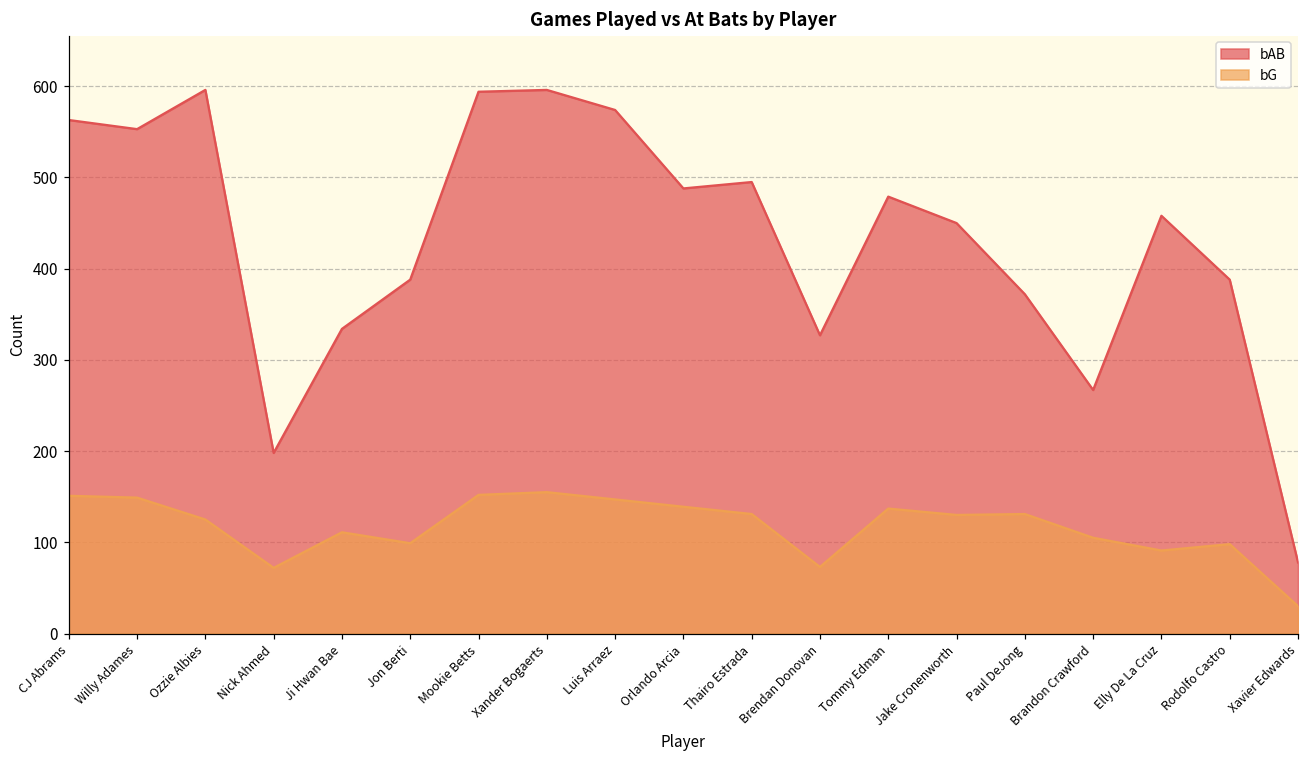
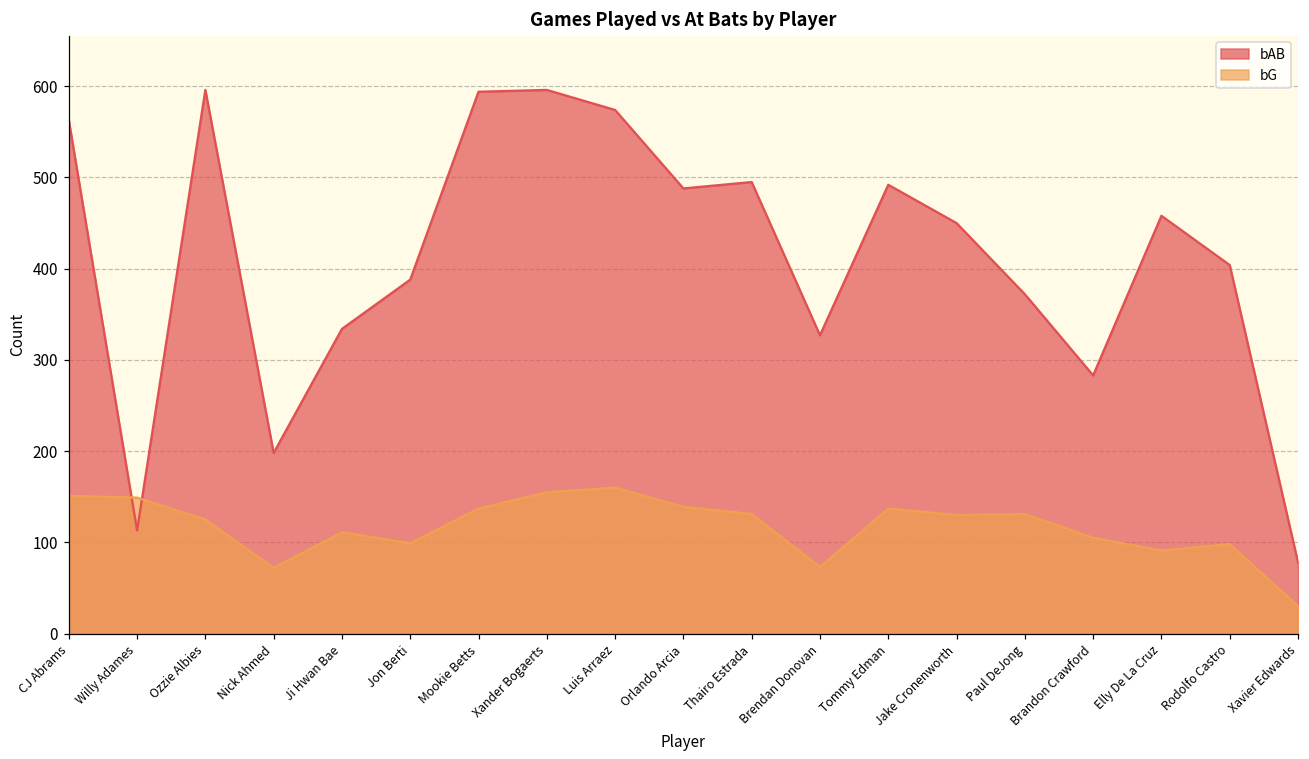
  {
    "bAB": {
      "CJ Abrams": 560,
-     "Willy Adames": 550,
+     "Willy Adames": 110,
      "Ozzie Albies": 600,
      "Nick Ahmed": 200,
      "Ji Hwan Bae": 330,
      "Jon Berti": 390,
      "Mookie Betts": 590,
      "Xander Bogaerts": 600,
      "Luis Arraez": 570,
      "Orlando Arcia": 490,
      "Thairo Estrada": 500,
      "Brendan Donovan": 330,
-     "Tommy Edman": 480,
+     "Tommy Edman": 490,
      "Jake Cronenworth": 450,
      "Paul DeJong": 370,
-     "Brandon Crawford": 270,
+     "Brandon Crawford": 280,
      "Elly De La Cruz": 460,
-     "Rodolfo Castro": 390,
+     "Rodolfo Castro": 400,
      "Xavier Edwards": 80
    },
    "bG": {
      "CJ Abrams": 150,
      "Willy Adames": 150,
      "Ozzie Albies": 130,
      "Nick Ahmed": 70,
      "Ji Hwan Bae": 110,
      "Jon Berti": 100,
-     "Mookie Betts": 150,
+     "Mookie Betts": 140,
      "Xander Bogaerts": 160,
-     "Luis Arraez": 150,
+     "Luis Arraez": 160,
      "Orlando Arcia": 140,
      "Thairo Estrada": 130,
      "Brendan Donovan": 70,
      "Tommy Edman": 140,
      "Jake Cronenworth": 130,
      "Paul DeJong": 130,
      "Brandon Crawford": 110,
      "Elly De La Cruz": 90,
      "Rodolfo Castro": 100,
      "Xavier Edwards": 30
    }
  }
